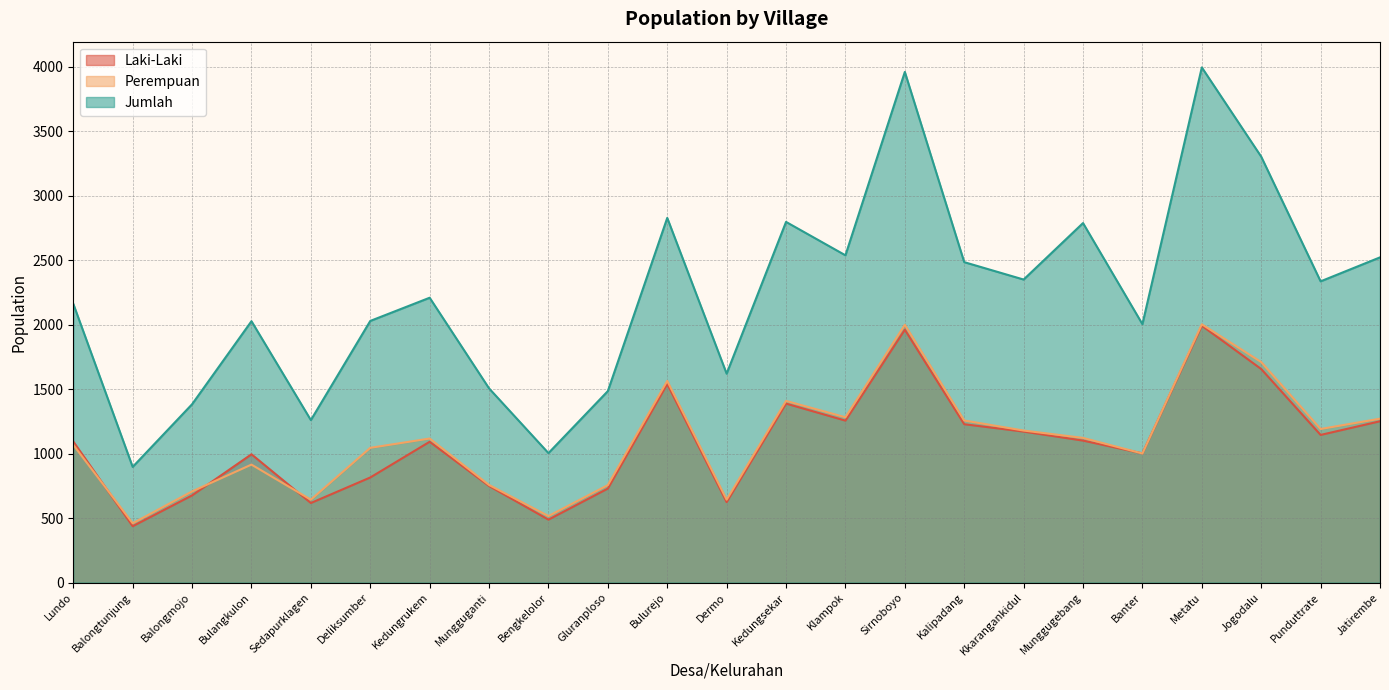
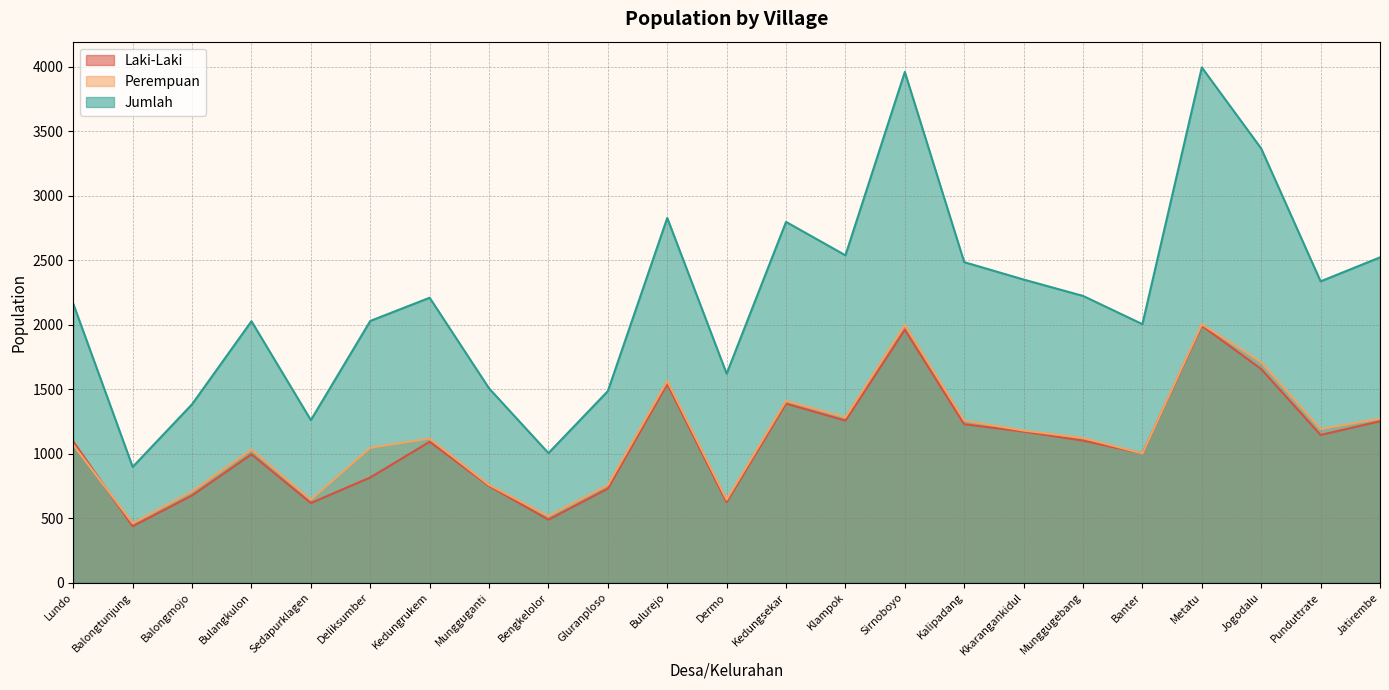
  {
    "Laki-Laki": {
      "Lundo": 1090,
      "Balongtunjung": 440,
      "Balongmojo": 680,
      "Bulangkulon": 1000,
      "Sedapurklagen": 620,
      "Deliksumber": 820,
      "Kedungrukem": 1090,
      "Bengkelolor": 490,
      "Gluranploso": 730,
      "Bulurejo": 1540,
      "Kedungsekar": 1390,
      "Klampok": 1260,
      "Sirnoboyo": 1960,
      "Kalipadang": 1230,
      "Munggugebang": 1100,
      "Jogodalu": 1660,
      "Punduttrate": 1150,
      "Jatirembe": 1250
    },
    "Perempuan": {
      "Lundo": 1070,
      "Balongtunjung": 460,
      "Balongmojo": 710,
-     "Bulangkulon": 920,
+     "Bulangkulon": 1030,
      "Sedapurklagen": 640,
      "Deliksumber": 1050,
      "Kedungrukem": 1120,
      "Bengkelolor": 520,
      "Gluranploso": 760,
      "Bulurejo": 1560,
      "Kedungsekar": 1410,
      "Klampok": 1280,
      "Sirnoboyo": 2000,
      "Kalipadang": 1260,
      "Munggugebang": 1120,
      "Jogodalu": 1710,
      "Punduttrate": 1190,
      "Jatirembe": 1270
    },
    "Jumlah": {
      "Lundo": 2160,
      "Balongtunjung": 900,
      "Balongmojo": 1380,
      "Bulangkulon": 2030,
      "Sedapurklagen": 1260,
      "Deliksumber": 2030,
      "Kedungrukem": 2210,
      "Mungguganti": 1510,
      "Bengkelolor": 1000,
      "Gluranploso": 1490,
      "Bulurejo": 2830,
      "Dermo": 1620,
      "Kedungsekar": 2800,
      "Klampok": 2540,
      "Sirnoboyo": 3960,
      "Kalipadang": 2490,
      "Kkarangankidul": 2350,
-     "Munggugebang": 2790,
+     "Munggugebang": 2220,
      "Banter": 2000,
      "Metatu": 4000,
-     "Jogodalu": 3300,
+     "Jogodalu": 3370,
      "Punduttrate": 2340,
      "Jatirembe": 2520
    }
  }
